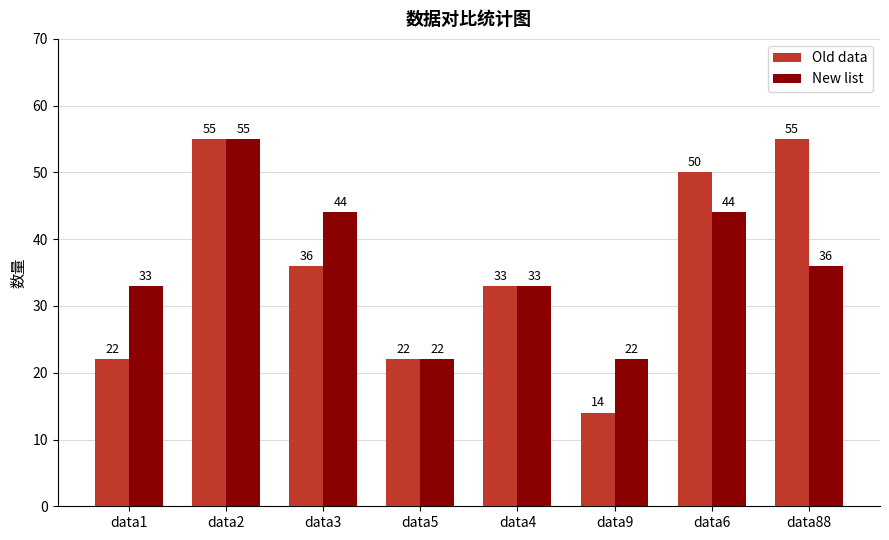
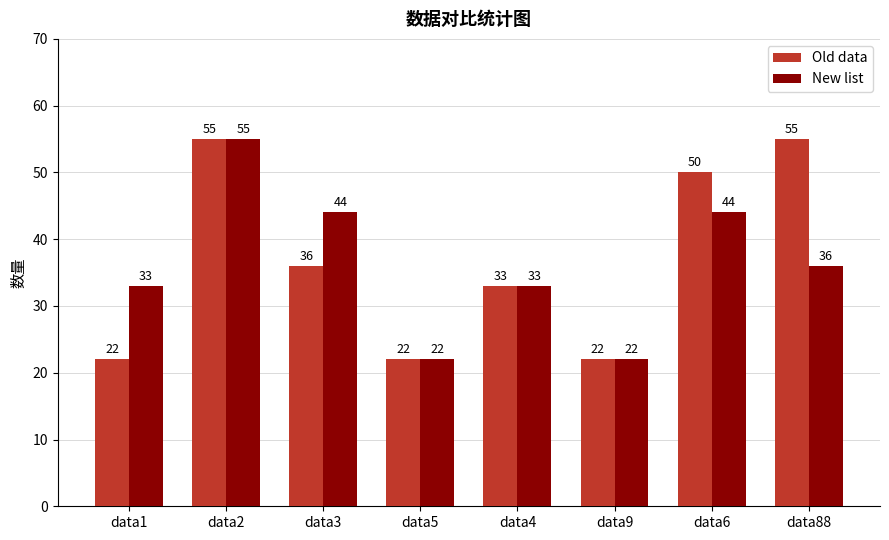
  {
    "Old data": {
      "data1": 22,
      "data2": 55,
      "data3": 36,
      "data5": 22,
      "data4": 33,
-     "data9": 14,
+     "data9": 22,
      "data6": 50,
      "data88": 55
    },
    "New list": {
      "data1": 33,
      "data2": 55,
      "data3": 44,
      "data5": 22,
      "data4": 33,
      "data9": 22,
      "data6": 44,
      "data88": 36
    }
  }
